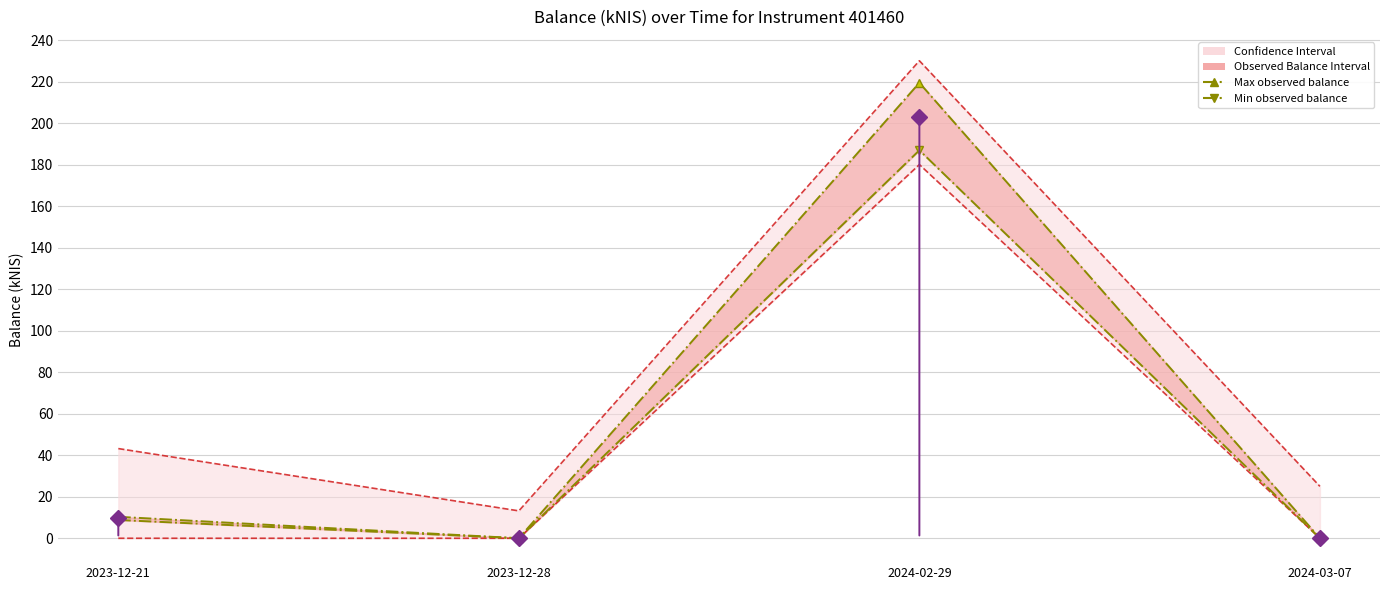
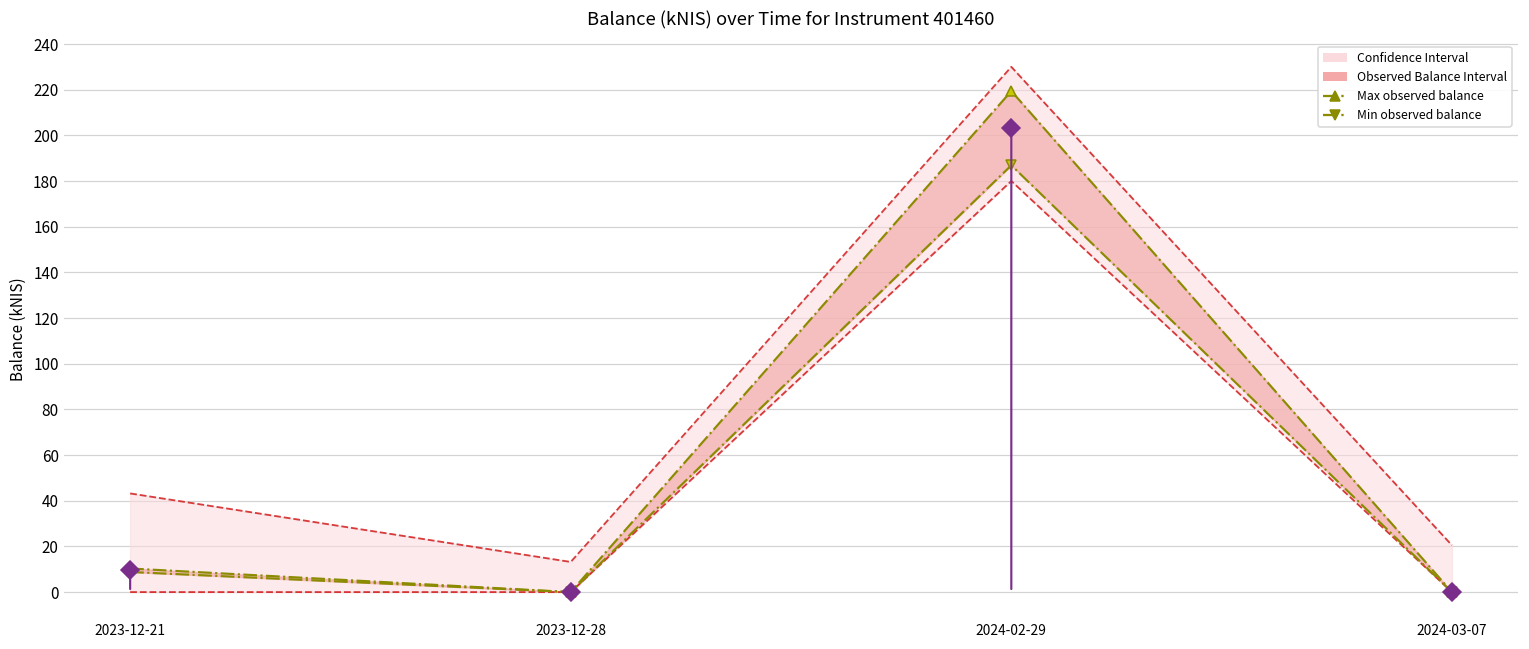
  {
    "Confidence Interval": {
      "2023-12-21": 43,
      "2023-12-28": 13,
      "2024-02-29": 230,
-     "2024-03-07": 25
+     "2024-03-07": 21
    },
    "Observed Balance Interval": {
      "2024-02-29": 219
    },
    "Min observed balance": {
      "2024-02-29": 187
    }
  }
